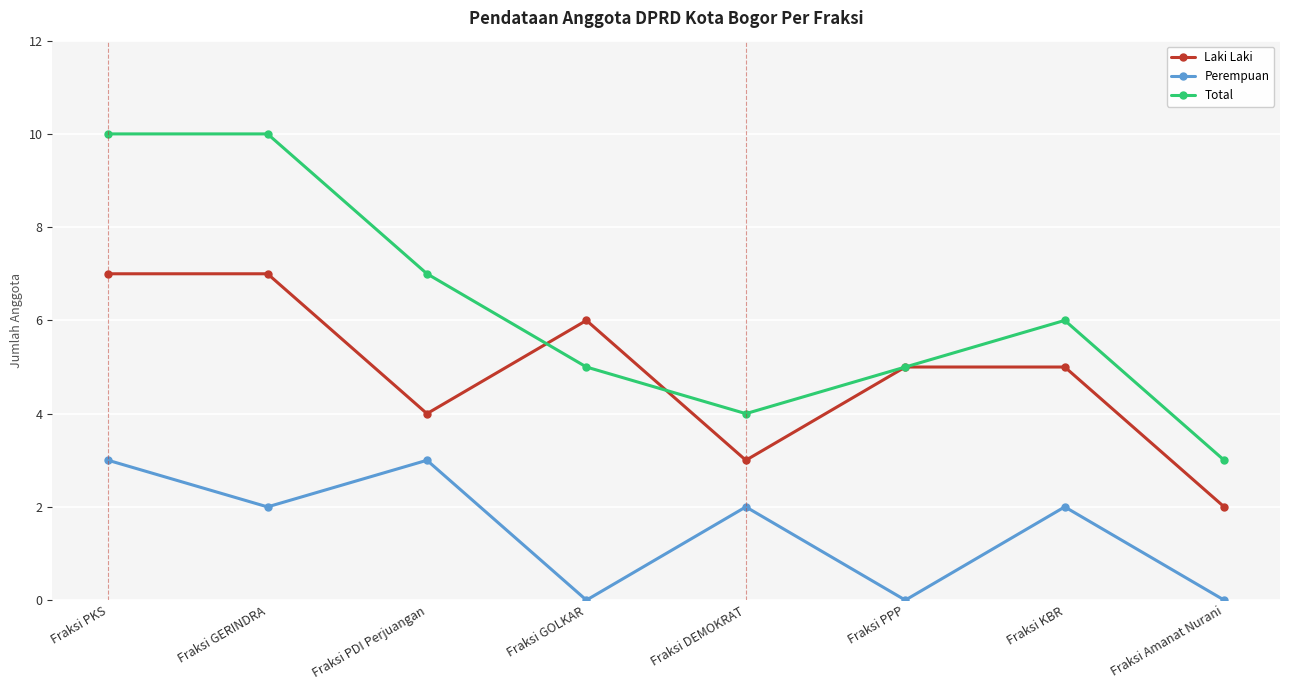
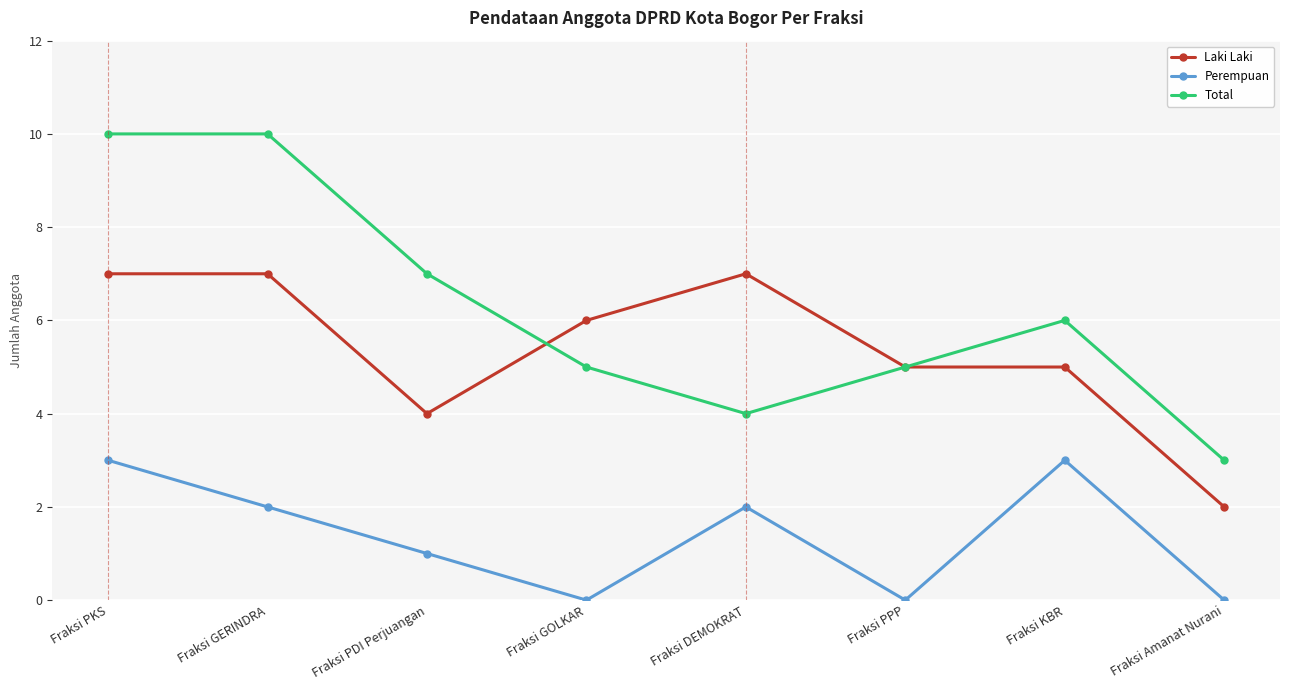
  {
    "Laki Laki": {
      "Fraksi PKS": 7,
      "Fraksi GERINDRA": 7,
      "Fraksi PDI Perjuangan": 4,
      "Fraksi GOLKAR": 6,
-     "Fraksi DEMOKRAT": 3,
+     "Fraksi DEMOKRAT": 7,
      "Fraksi KBR": 5,
      "Fraksi Amanat Nurani": 2
    },
    "Perempuan": {
      "Fraksi PKS": 3,
      "Fraksi GERINDRA": 2,
-     "Fraksi PDI Perjuangan": 3,
+     "Fraksi PDI Perjuangan": 1,
      "Fraksi GOLKAR": 0,
      "Fraksi DEMOKRAT": 2,
      "Fraksi PPP": 0,
-     "Fraksi KBR": 2,
+     "Fraksi KBR": 3,
      "Fraksi Amanat Nurani": 0
    },
    "Total": {
      "Fraksi PKS": 10,
      "Fraksi GERINDRA": 10,
      "Fraksi PDI Perjuangan": 7,
      "Fraksi GOLKAR": 5,
      "Fraksi DEMOKRAT": 4,
      "Fraksi KBR": 6,
      "Fraksi Amanat Nurani": 3
    }
  }
